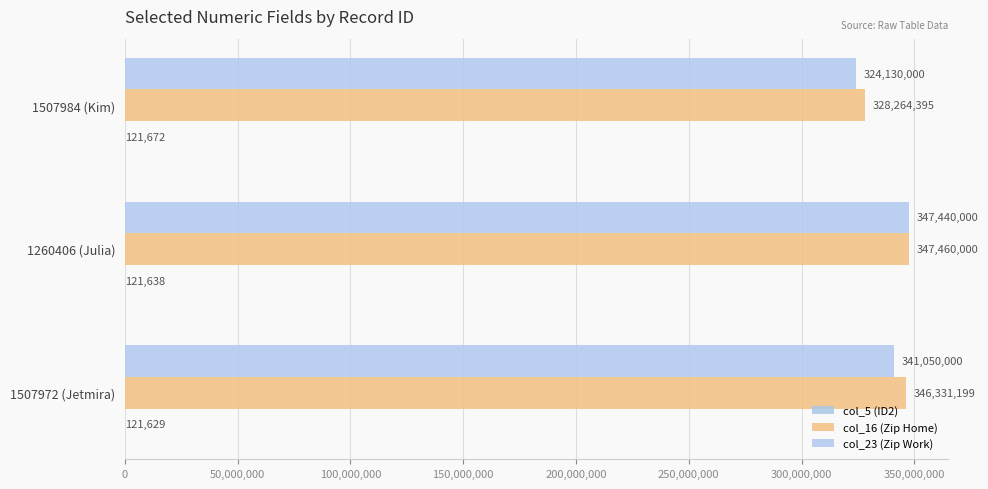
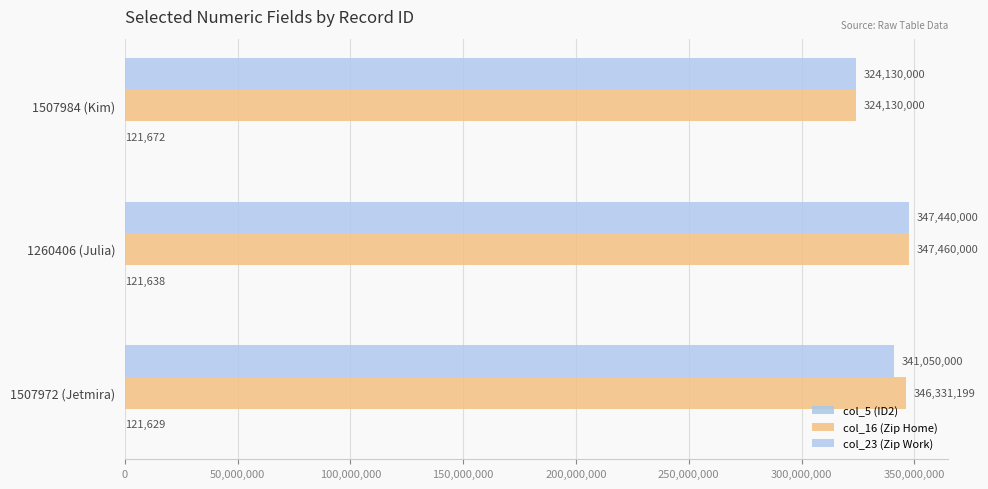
  {
    "col_16 (Zip Home)": {
-     "1507984 (Kim)": "328,264,395",
+     "1507984 (Kim)": "324,130,000",
      "1260406 (Julia)": "347,460,000",
      "1507972 (Jetmira)": "346,331,199"
    }
  }
